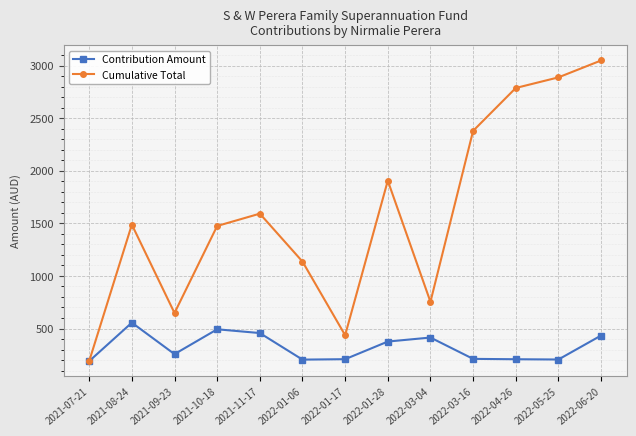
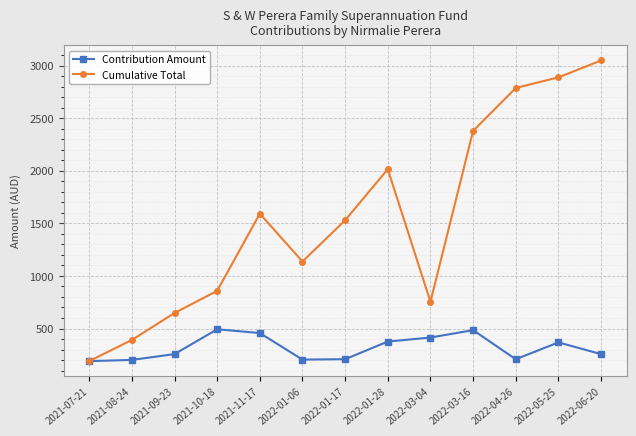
  {
    "Contribution Amount": {
-     "2021-08-24": 560,
+     "2021-08-24": 200,
      "2021-09-23": 260,
      "2021-10-18": 490,
      "2021-11-17": 460,
      "2022-01-06": 200,
      "2022-01-17": 210,
      "2022-01-28": 380,
      "2022-03-04": 410,
-     "2022-03-16": 210,
+     "2022-03-16": 480,
      "2022-04-26": 210,
-     "2022-05-25": 210,
-     "2022-06-20": 430
+     "2022-05-25": 370,
+     "2022-06-20": 260
    },
    "Cumulative Total": {
-     "2021-08-24": 1490,
+     "2021-08-24": 390,
      "2021-09-23": 650,
-     "2021-10-18": 1480,
+     "2021-10-18": 860,
      "2021-11-17": 1590,
      "2022-01-06": 1140,
-     "2022-01-17": 440,
-     "2022-01-28": 1910,
+     "2022-01-17": 1530,
+     "2022-01-28": 2020,
      "2022-03-04": 750,
      "2022-03-16": 2380,
      "2022-04-26": 2790,
      "2022-05-25": 2890,
      "2022-06-20": 3050
    }
  }
